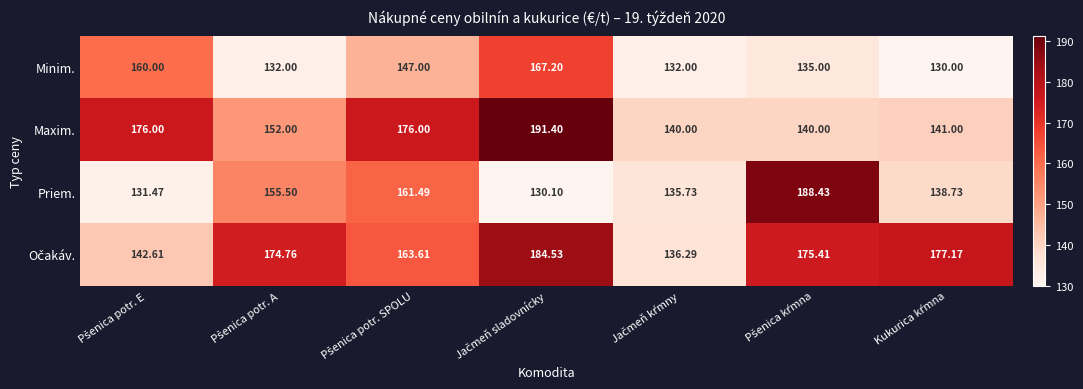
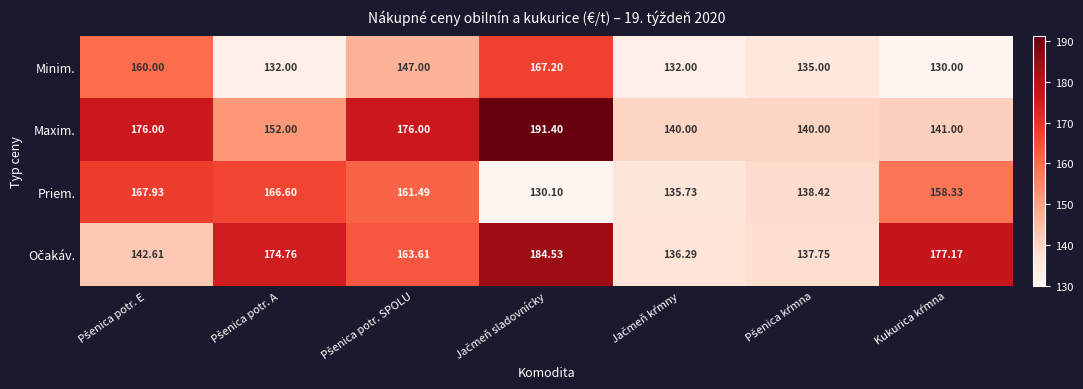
  {
    "Minim.": {
      "Pšenica potr. E": 160.00,
      "Pšenica potr. A": 132.00,
      "Pšenica potr. SPOLU": 147.00,
      "Jačmeň sladovnícky": 167.20,
      "Jačmeň kŕmny": 132.00,
      "Pšenica kŕmna": 135.00,
      "Kukurica kŕmna": 130.00
    },
    "Maxim.": {
      "Pšenica potr. E": 176.00,
      "Pšenica potr. A": 152.00,
      "Pšenica potr. SPOLU": 176.00,
      "Jačmeň sladovnícky": 191.40,
      "Jačmeň kŕmny": 140.00,
      "Pšenica kŕmna": 140.00,
      "Kukurica kŕmna": 141.00
    },
    "Priem.": {
-     "Pšenica potr. E": 131.47,
-     "Pšenica potr. A": 155.50,
+     "Pšenica potr. E": 167.93,
+     "Pšenica potr. A": 166.60,
      "Pšenica potr. SPOLU": 161.49,
      "Jačmeň sladovnícky": 130.10,
      "Jačmeň kŕmny": 135.73,
-     "Pšenica kŕmna": 188.43,
-     "Kukurica kŕmna": 138.73
+     "Pšenica kŕmna": 138.42,
+     "Kukurica kŕmna": 158.33
    },
    "Očakáv.": {
      "Pšenica potr. E": 142.61,
      "Pšenica potr. A": 174.76,
      "Pšenica potr. SPOLU": 163.61,
      "Jačmeň sladovnícky": 184.53,
      "Jačmeň kŕmny": 136.29,
-     "Pšenica kŕmna": 175.41,
+     "Pšenica kŕmna": 137.75,
      "Kukurica kŕmna": 177.17
    }
  }
